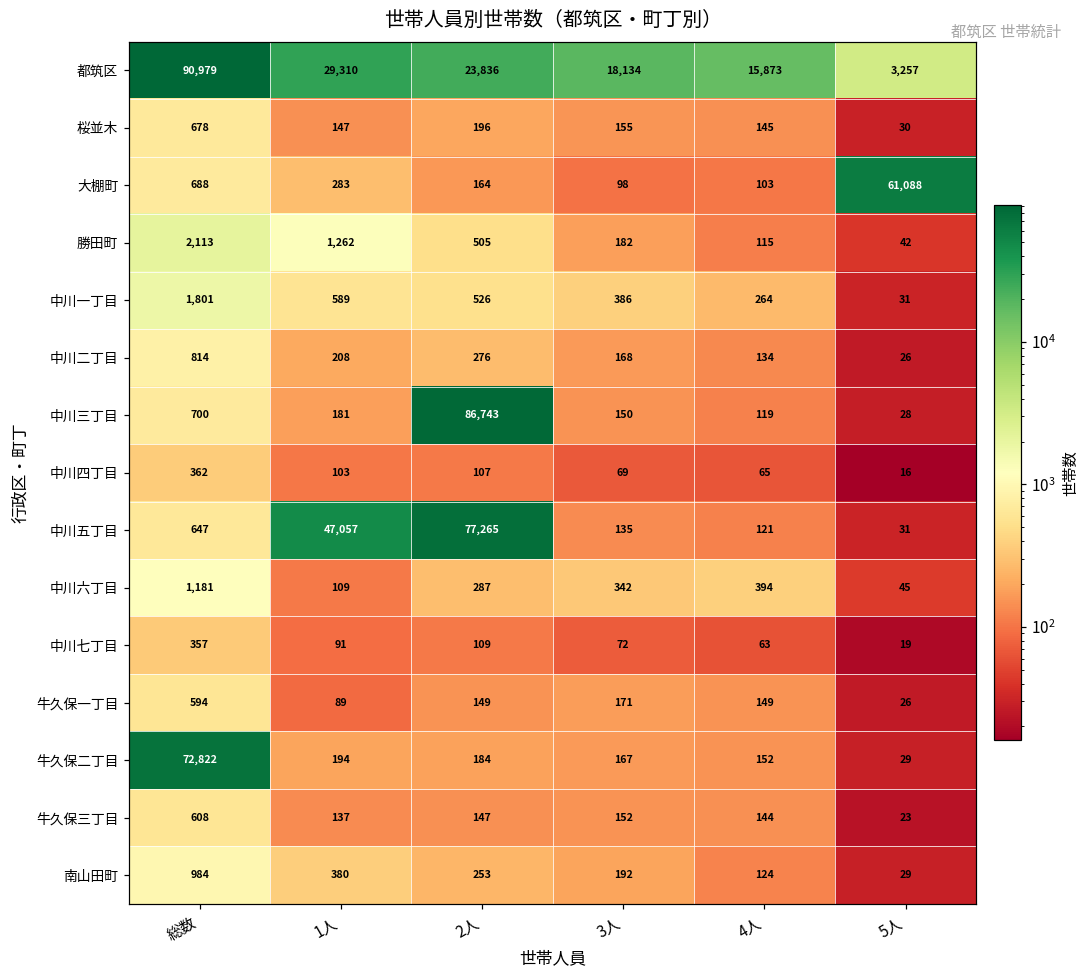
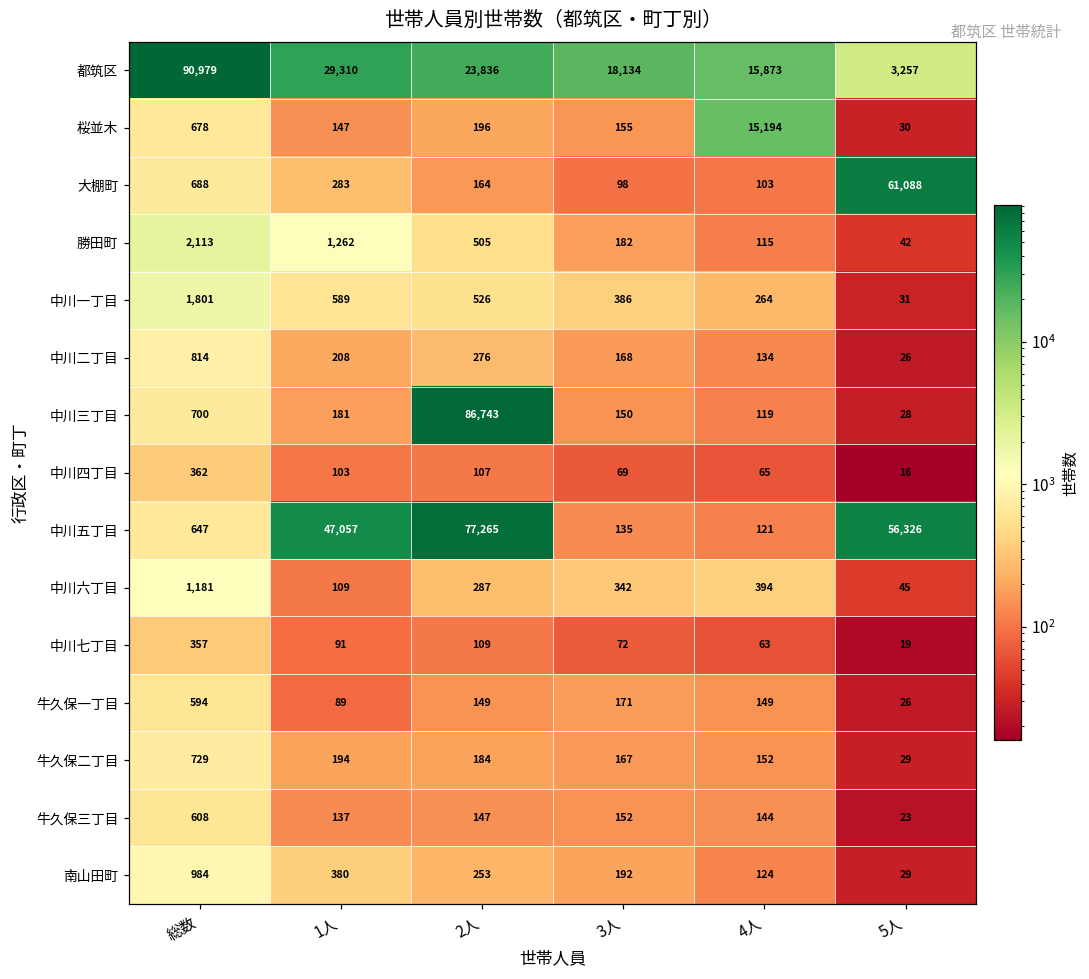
  {
    "都筑区": {
      "総数": "90,979",
      "1人": "29,310",
      "2人": "23,836",
      "3人": "18,134",
      "4人": "15,873",
      "5人": "3,257"
    },
    "桜並木": {
      "総数": "678",
      "1人": "147",
      "2人": "196",
      "3人": "155",
-     "4人": "145",
+     "4人": "15,194",
      "5人": "30"
    },
    "大棚町": {
      "総数": "688",
      "1人": "283",
      "2人": "164",
      "3人": "98",
      "4人": "103",
      "5人": "61,088"
    },
    "勝田町": {
      "総数": "2,113",
      "1人": "1,262",
      "2人": "505",
      "3人": "182",
      "4人": "115",
      "5人": "42"
    },
    "中川一丁目": {
      "総数": "1,801",
      "1人": "589",
      "2人": "526",
      "3人": "386",
      "4人": "264",
      "5人": "31"
    },
    "中川二丁目": {
      "総数": "814",
      "1人": "208",
      "2人": "276",
      "3人": "168",
      "4人": "134",
      "5人": "26"
    },
    "中川三丁目": {
      "総数": "700",
      "1人": "181",
      "2人": "86,743",
      "3人": "150",
      "4人": "119",
      "5人": "28"
    },
    "中川四丁目": {
      "総数": "362",
      "1人": "103",
      "2人": "107",
      "3人": "69",
      "4人": "65",
      "5人": "16"
    },
    "中川五丁目": {
      "総数": "647",
      "1人": "47,057",
      "2人": "77,265",
      "3人": "135",
      "4人": "121",
-     "5人": "31"
+     "5人": "56,326"
    },
    "中川六丁目": {
      "総数": "1,181",
      "1人": "109",
      "2人": "287",
      "3人": "342",
      "4人": "394",
      "5人": "45"
    },
    "中川七丁目": {
      "総数": "357",
      "1人": "91",
      "2人": "109",
      "3人": "72",
      "4人": "63",
      "5人": "19"
    },
    "牛久保一丁目": {
      "総数": "594",
      "1人": "89",
      "2人": "149",
      "3人": "171",
      "4人": "149",
      "5人": "26"
    },
    "牛久保二丁目": {
-     "総数": "72,822",
+     "総数": "729",
      "1人": "194",
      "2人": "184",
      "3人": "167",
      "4人": "152",
      "5人": "29"
    },
    "牛久保三丁目": {
      "総数": "608",
      "1人": "137",
      "2人": "147",
      "3人": "152",
      "4人": "144",
      "5人": "23"
    },
    "南山田町": {
      "総数": "984",
      "1人": "380",
      "2人": "253",
      "3人": "192",
      "4人": "124",
      "5人": "29"
    }
  }
